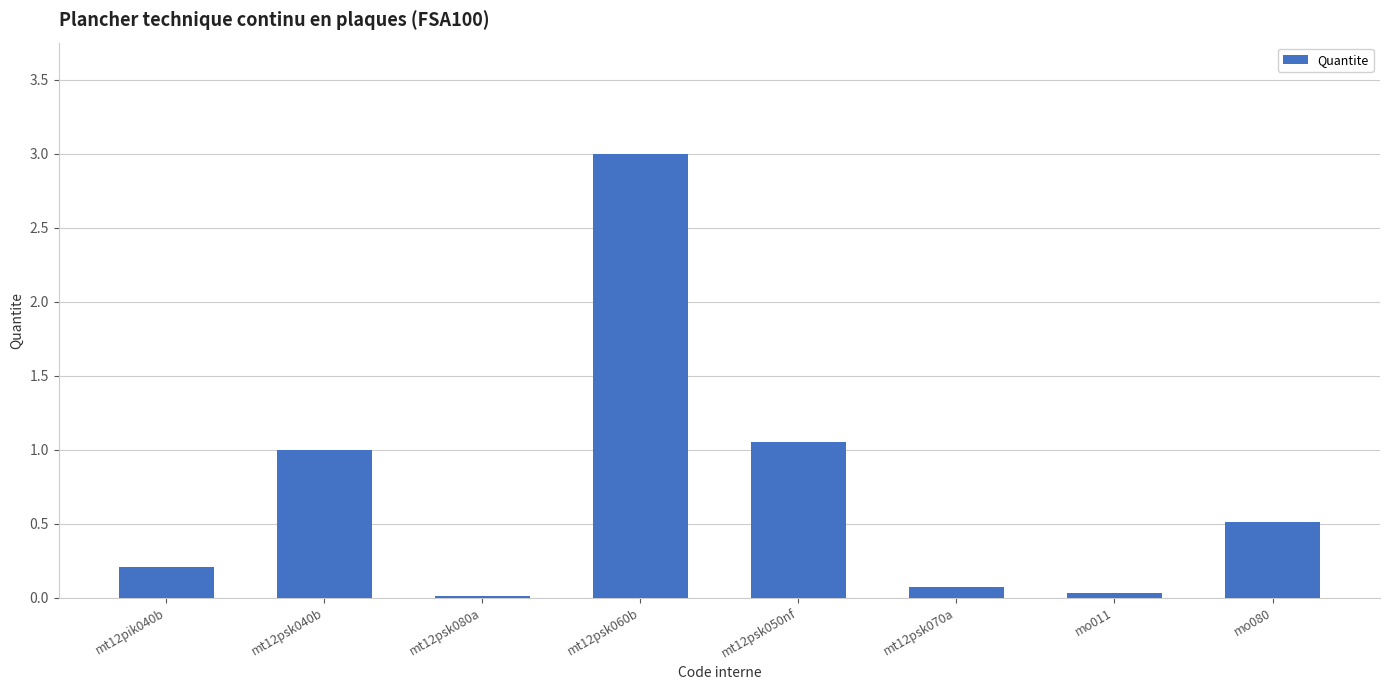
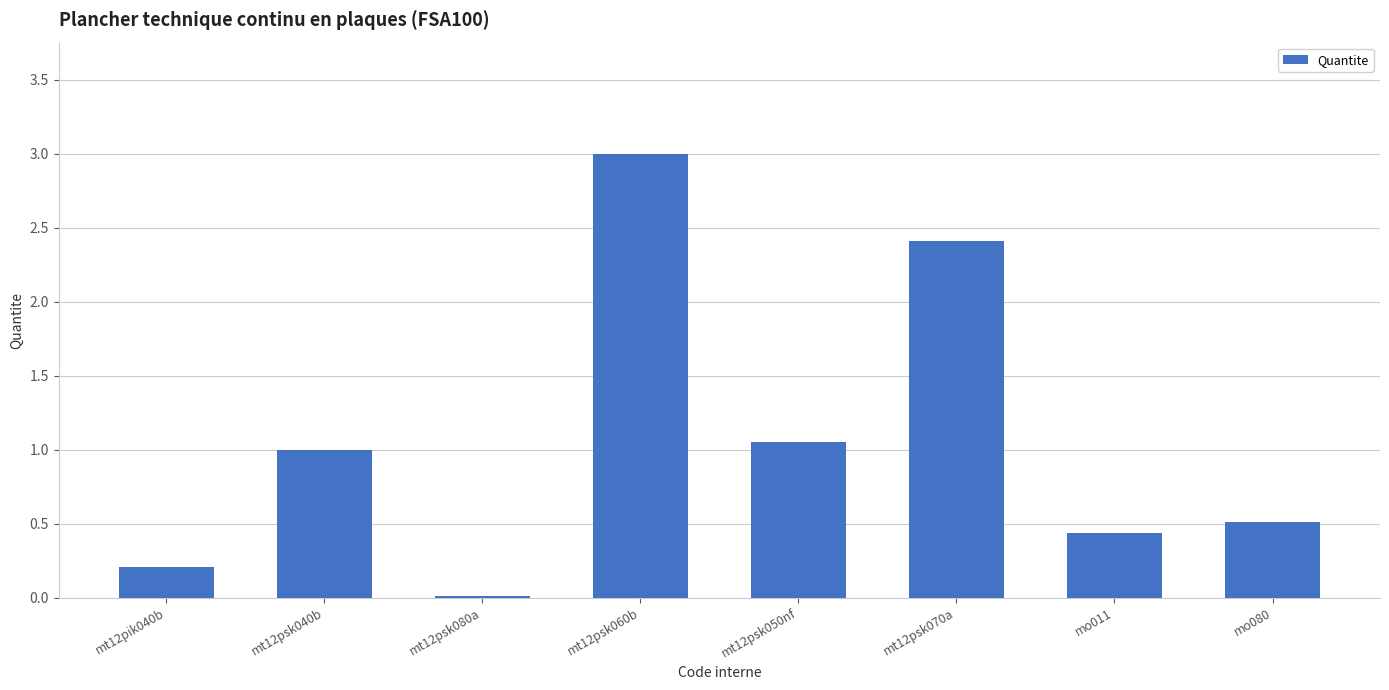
  {
    "mt12pik040b": 0.21,
    "mt12psk040b": 1.00,
    "mt12psk060b": 3.00,
    "mt12psk050nf": 1.05,
-   "mt12psk070a": 0.07,
-   "mo011": 0.03,
+   "mt12psk070a": 2.41,
+   "mo011": 0.44,
    "mo080": 0.51
  }
